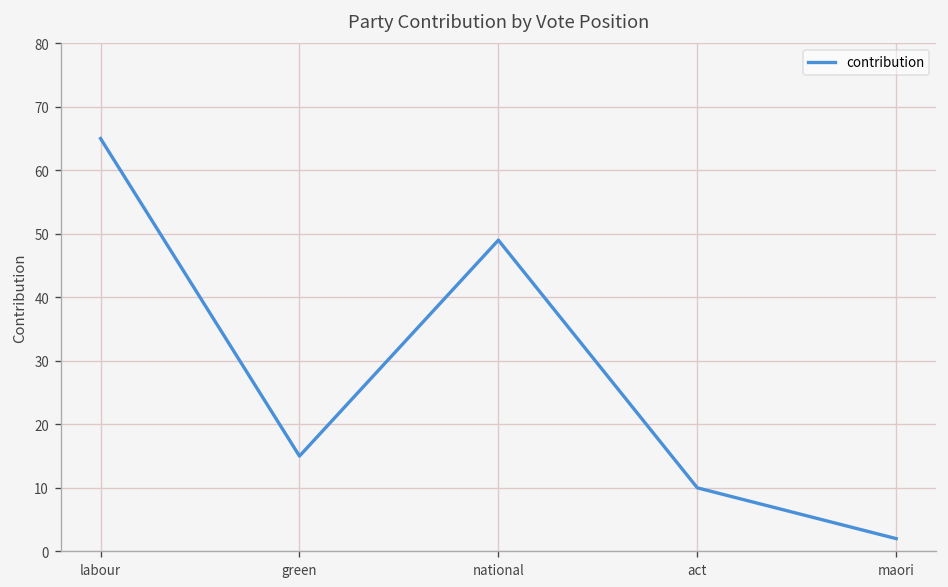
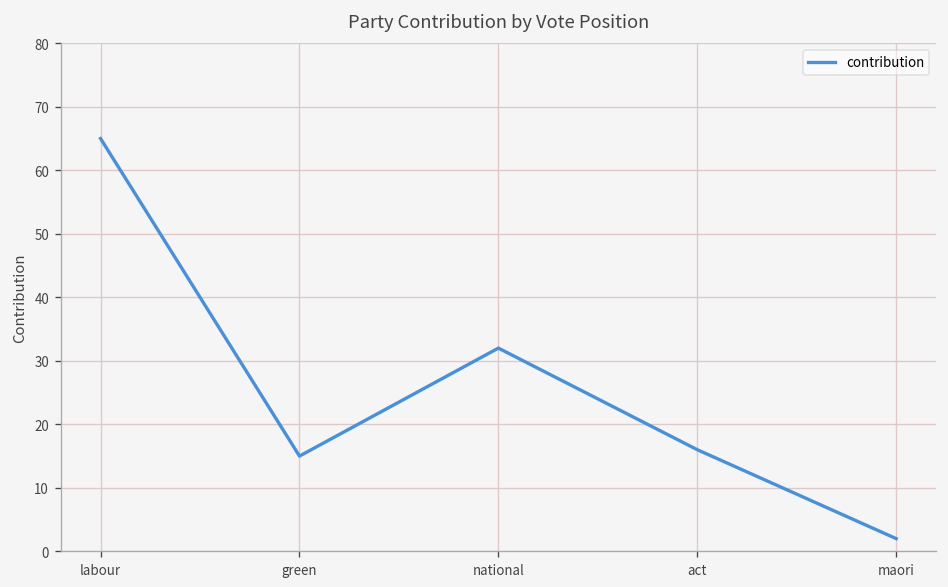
  {
    "labour": 65,
    "green": 15,
-   "national": 49,
-   "act": 10,
+   "national": 32,
+   "act": 16,
    "maori": 2
  }
